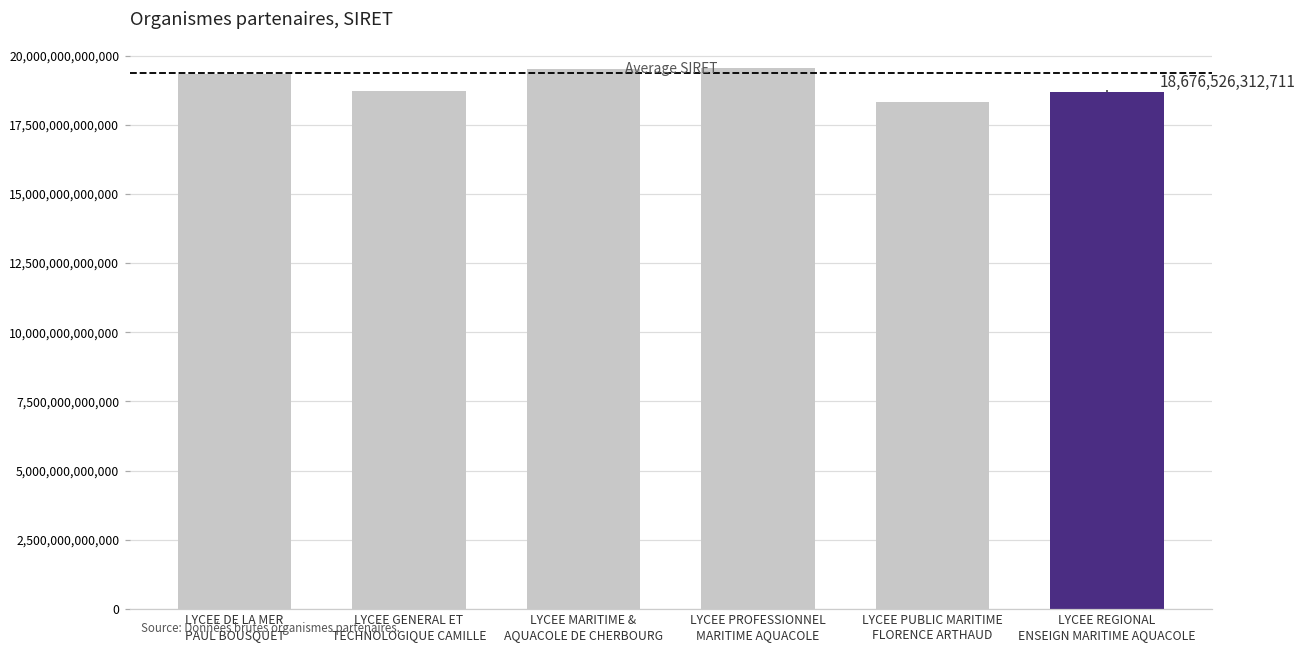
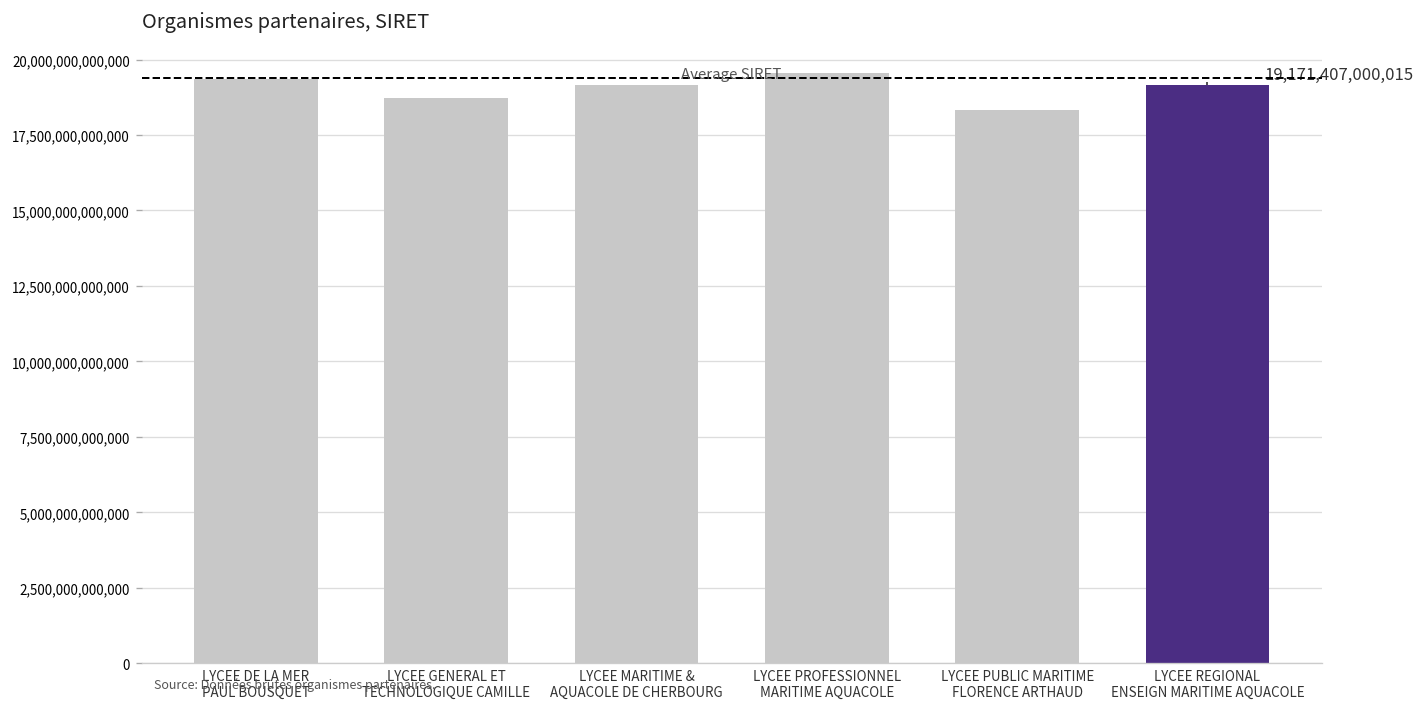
  {
-   "LYCEE MARITIME & AQUACOLE DE CHERBOURG": "19,500,000,000,000",
-   "LYCEE REGIONAL ENSEIGN MARITIME AQUACOLE": "18,676,526,312,711"
+   "LYCEE MARITIME & AQUACOLE DE CHERBOURG": "19,100,000,000,000",
+   "LYCEE REGIONAL ENSEIGN MARITIME AQUACOLE": "19,171,407,000,015"
  }
